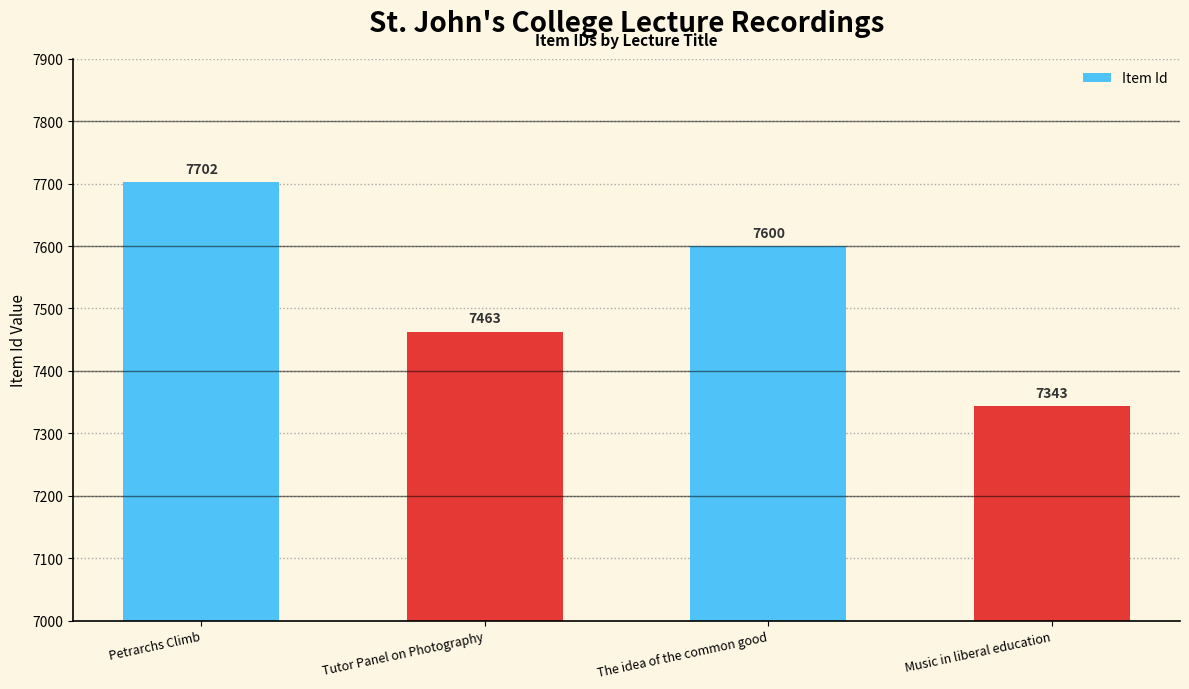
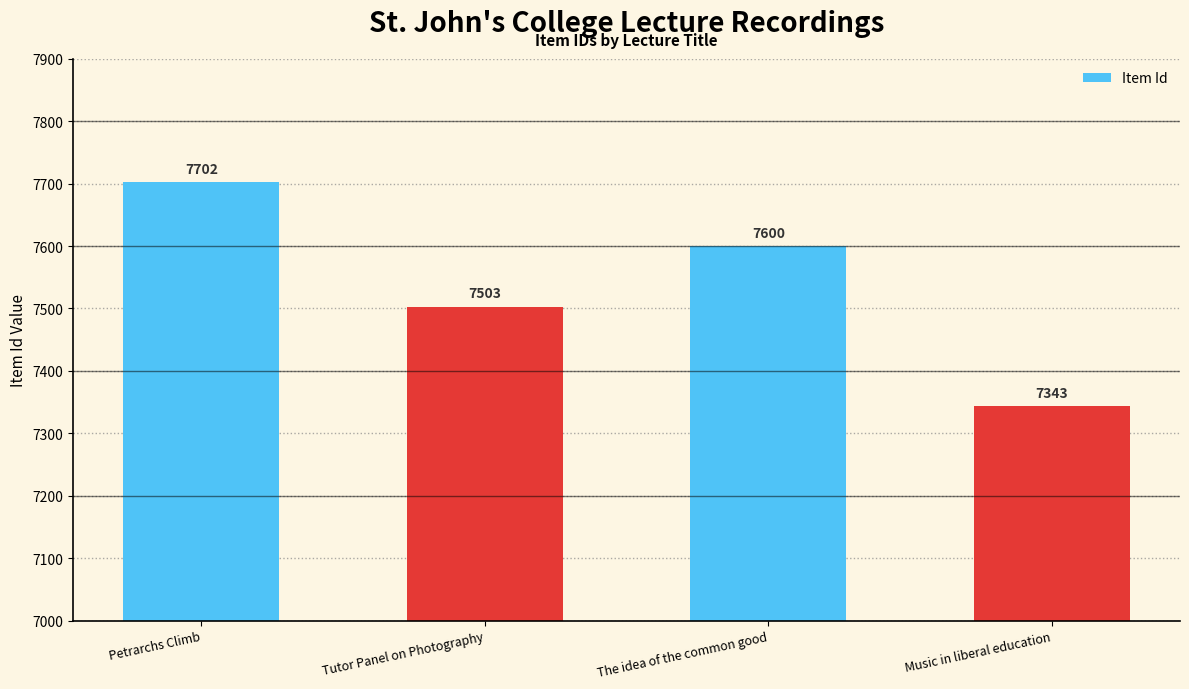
  {
    "Petrarchs Climb": 7702,
-   "Tutor Panel on Photography": 7463,
+   "Tutor Panel on Photography": 7503,
    "The idea of the common good": 7600,
    "Music in liberal education": 7343
  }
